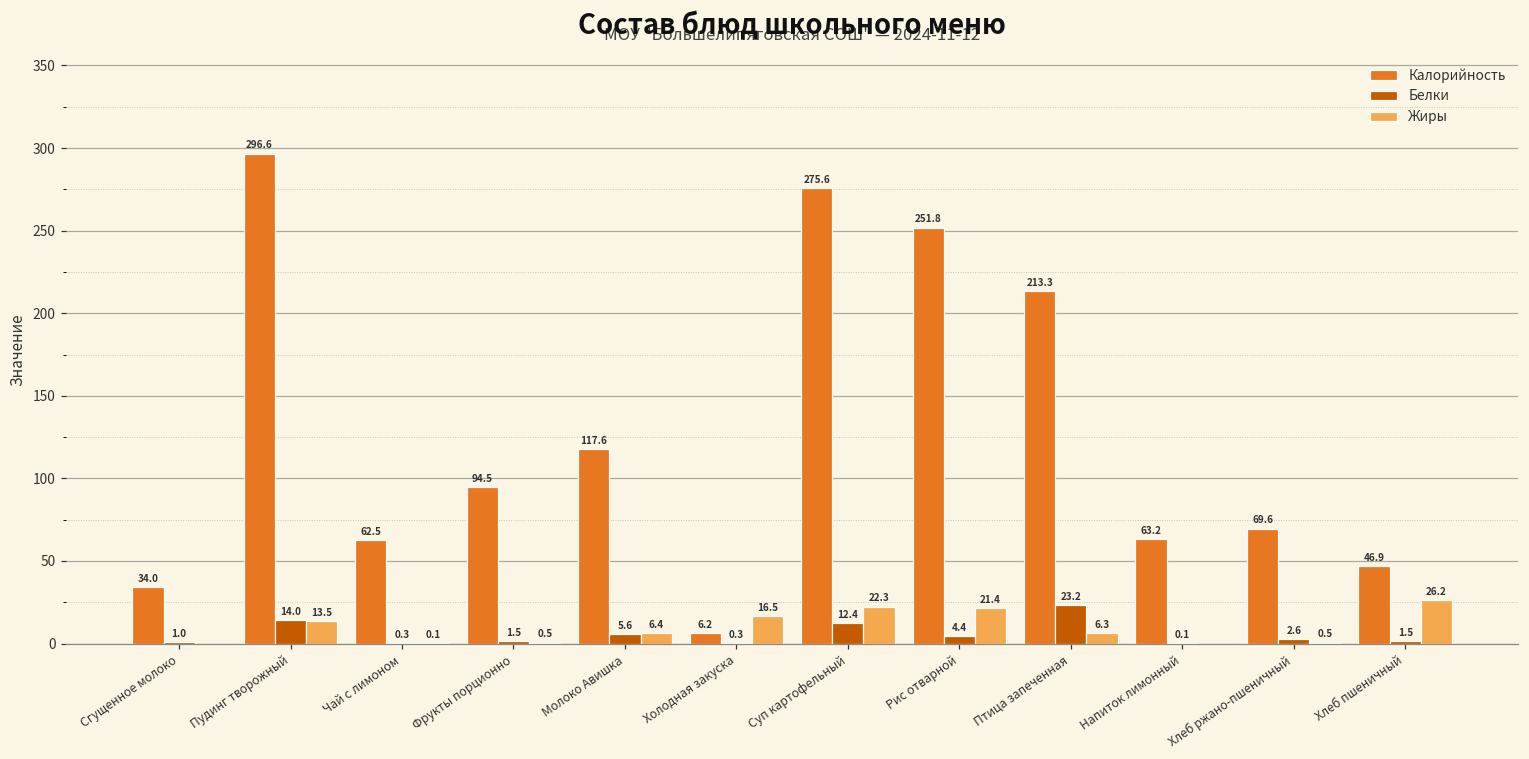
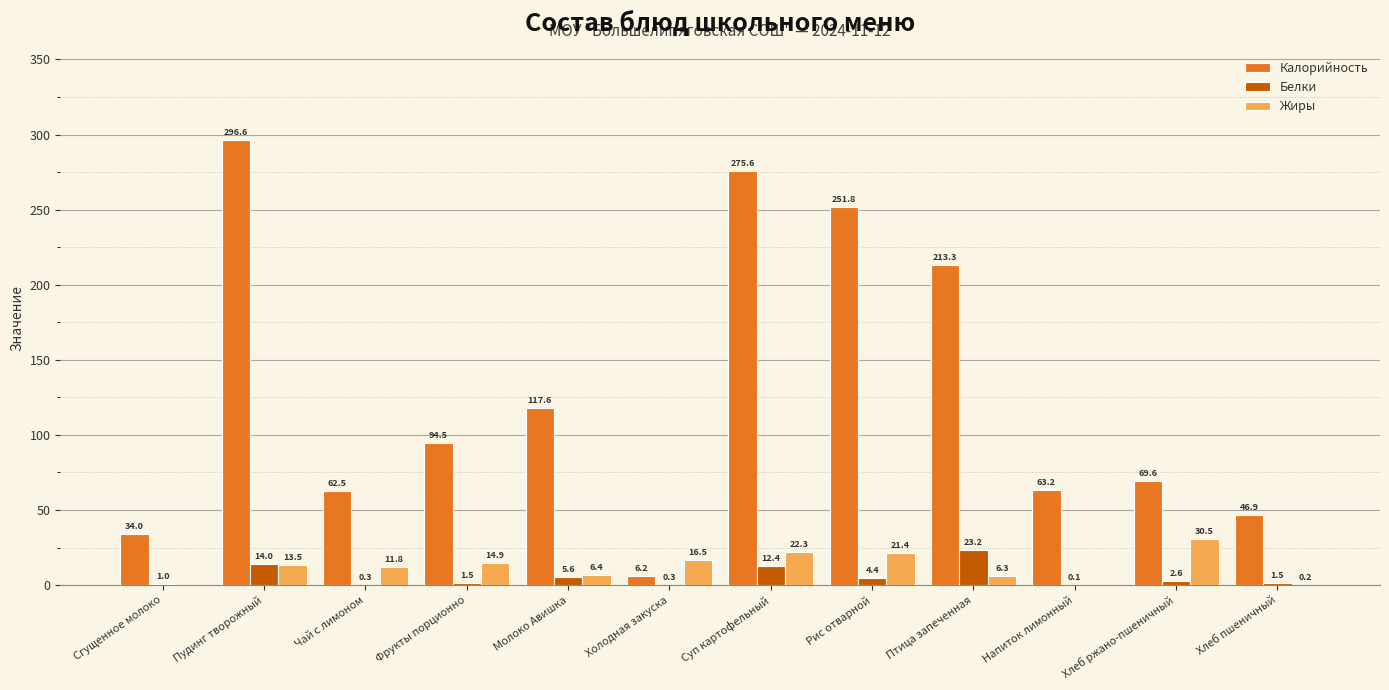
  {
    "Жиры": {
      "Пудинг творожный": 13.5,
-     "Чай с лимоном": 0.1,
-     "Фрукты порционно": 0.5,
+     "Чай с лимоном": 11.8,
+     "Фрукты порционно": 14.9,
      "Молоко Авишка": 6.4,
      "Холодная закуска": 16.5,
      "Суп картофельный": 22.3,
      "Рис отварной": 21.4,
      "Птица запеченная": 6.3,
-     "Хлеб ржано-пшеничный": 0.5,
-     "Хлеб пшеничный": 26.2
+     "Хлеб ржано-пшеничный": 30.5,
+     "Хлеб пшеничный": 0.2
    }
  }
